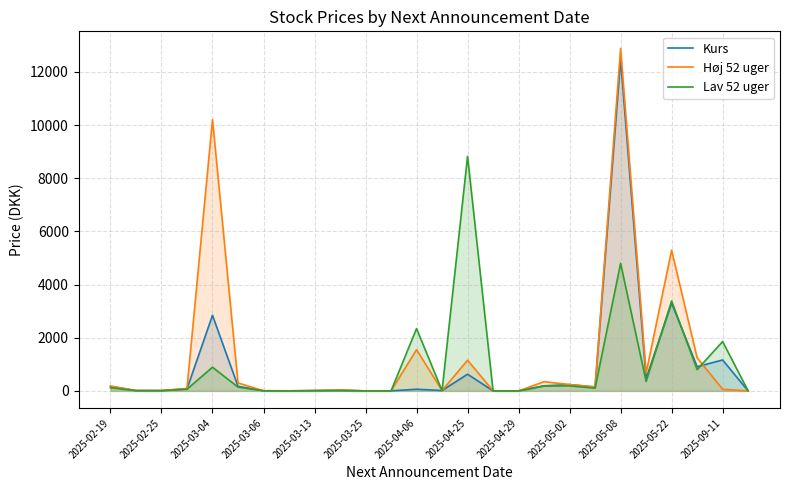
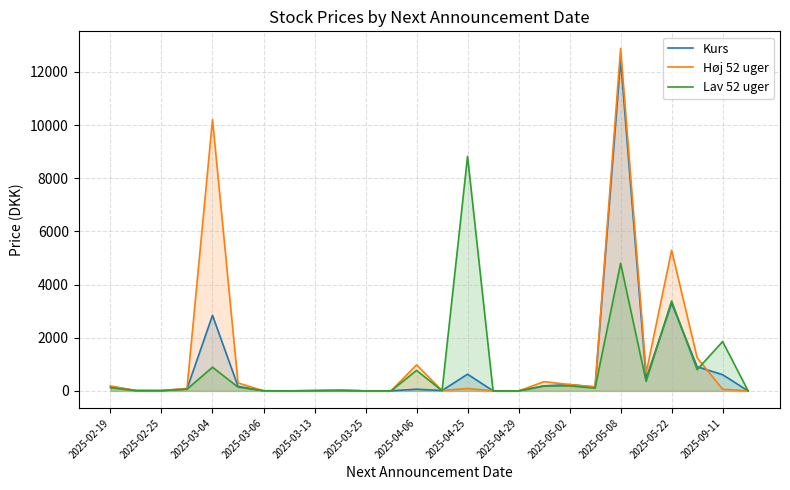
  {
    "Kurs": {
      "2025-03-04": 2800,
      "2025-04-06": 100,
      "2025-04-25": 600,
      "2025-05-08": 12500,
-     "2025-09-11": 1200
+     "2025-09-11": 600
    },
    "Høj 52 uger": {
      "2025-03-04": 10200,
-     "2025-04-06": 1600,
-     "2025-04-25": 1200,
+     "2025-04-06": 1000,
+     "2025-04-25": 100,
      "2025-05-08": 12900,
      "2025-05-22": 5300,
      "2025-09-11": 100
    },
    "Lav 52 uger": {
      "2025-03-04": 900,
-     "2025-04-06": 2300,
+     "2025-04-06": 800,
      "2025-04-25": 8800,
      "2025-05-08": 4800,
      "2025-09-11": 1900
    }
  }
